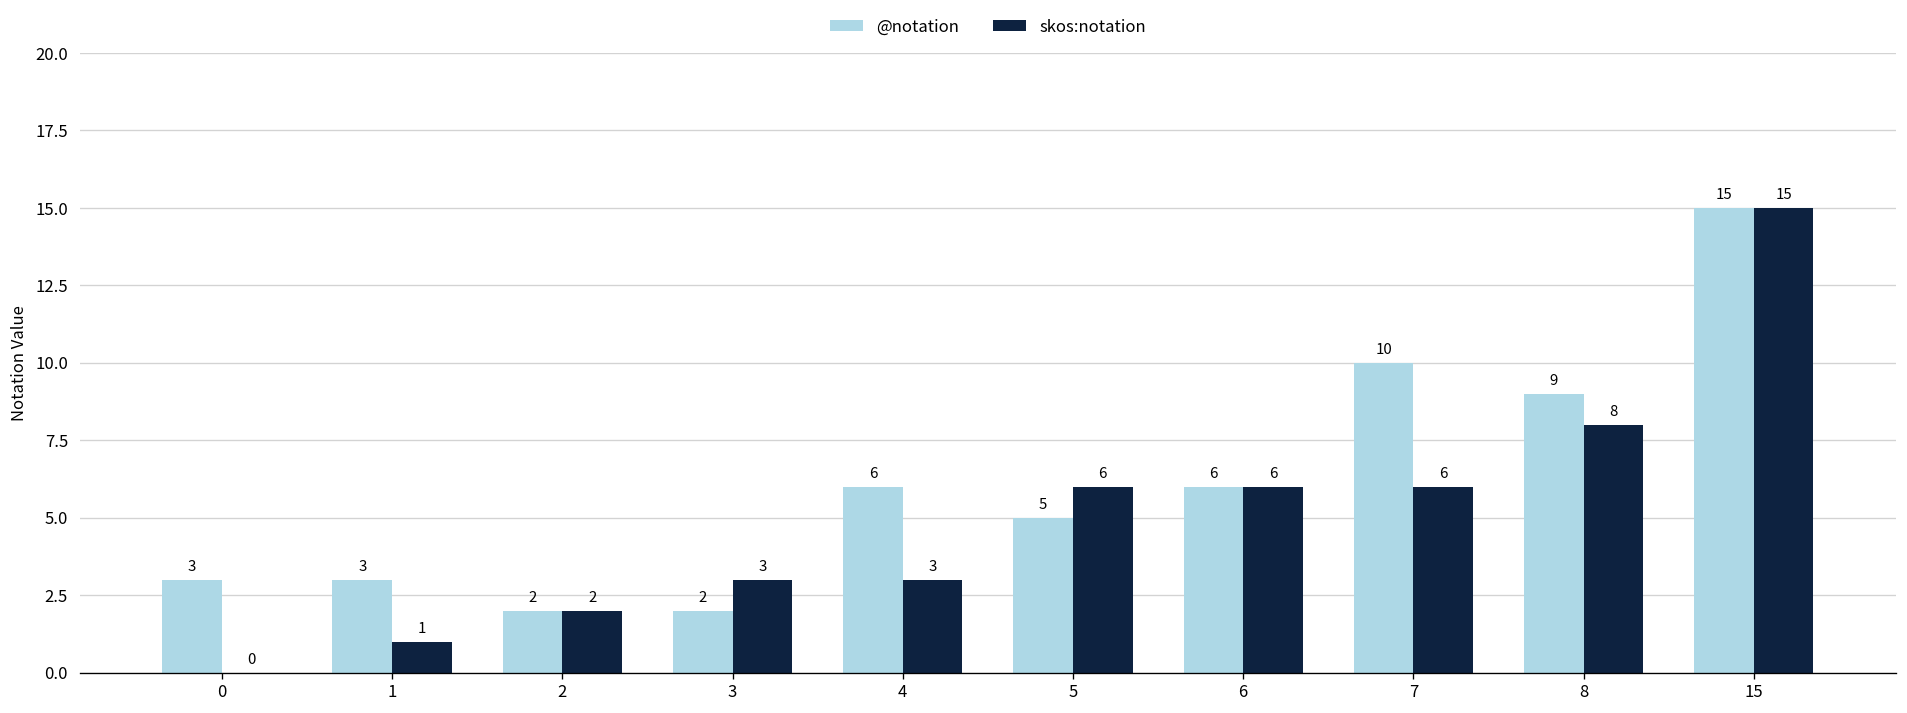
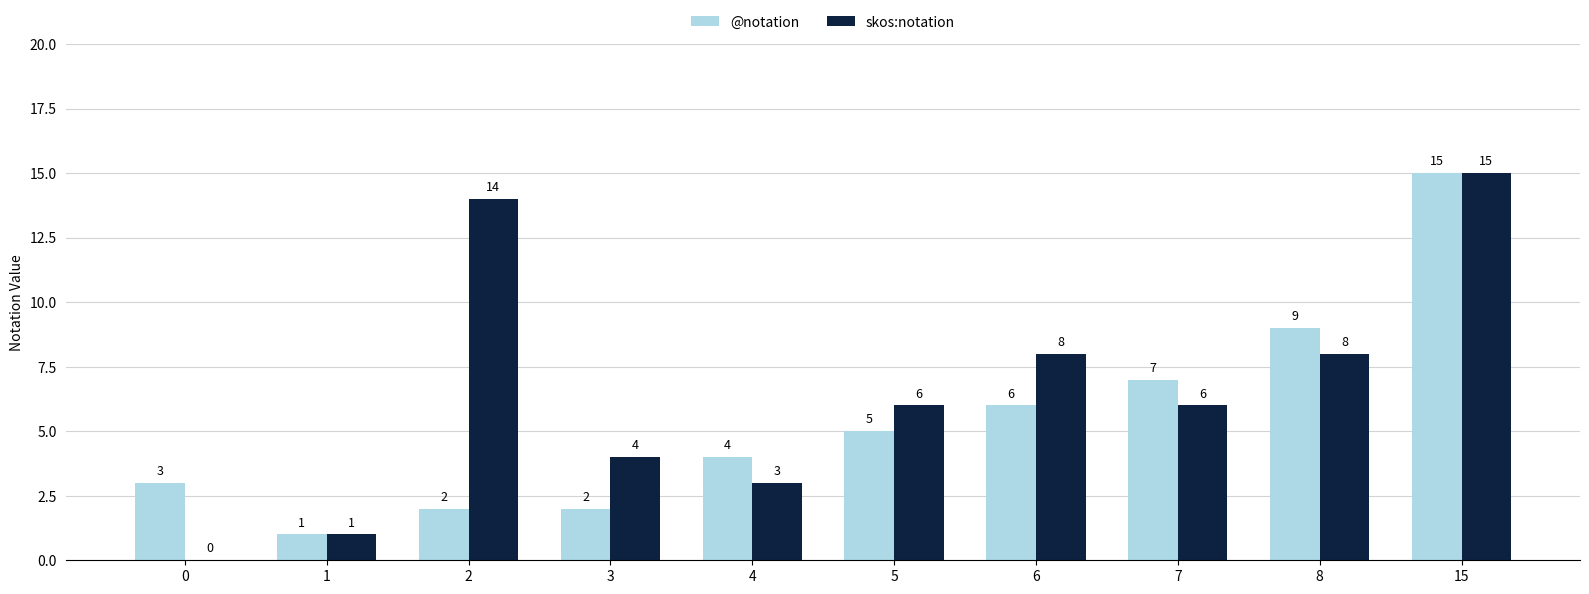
  {
    "@notation": {
      "0": 3,
-     "1": 3,
+     "1": 1,
      "2": 2,
      "3": 2,
-     "4": 6,
+     "4": 4,
      "5": 5,
      "6": 6,
-     "7": 10,
+     "7": 7,
      "8": 9,
      "15": 15
    },
    "skos:notation": {
      "0": 0,
      "1": 1,
-     "2": 2,
-     "3": 3,
+     "2": 14,
+     "3": 4,
      "4": 3,
      "5": 6,
-     "6": 6,
+     "6": 8,
      "7": 6,
      "8": 8,
      "15": 15
    }
  }
